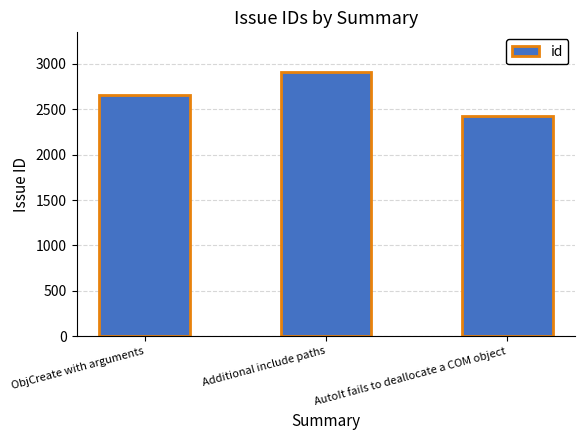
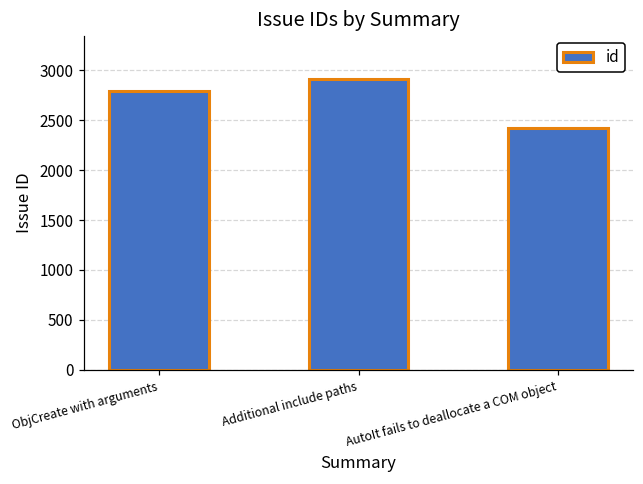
  {
-   "ObjCreate with arguments": 2700,
+   "ObjCreate with arguments": 2800,
    "Additional include paths": 2900,
    "AutoIt fails to deallocate a COM object": 2400
  }
